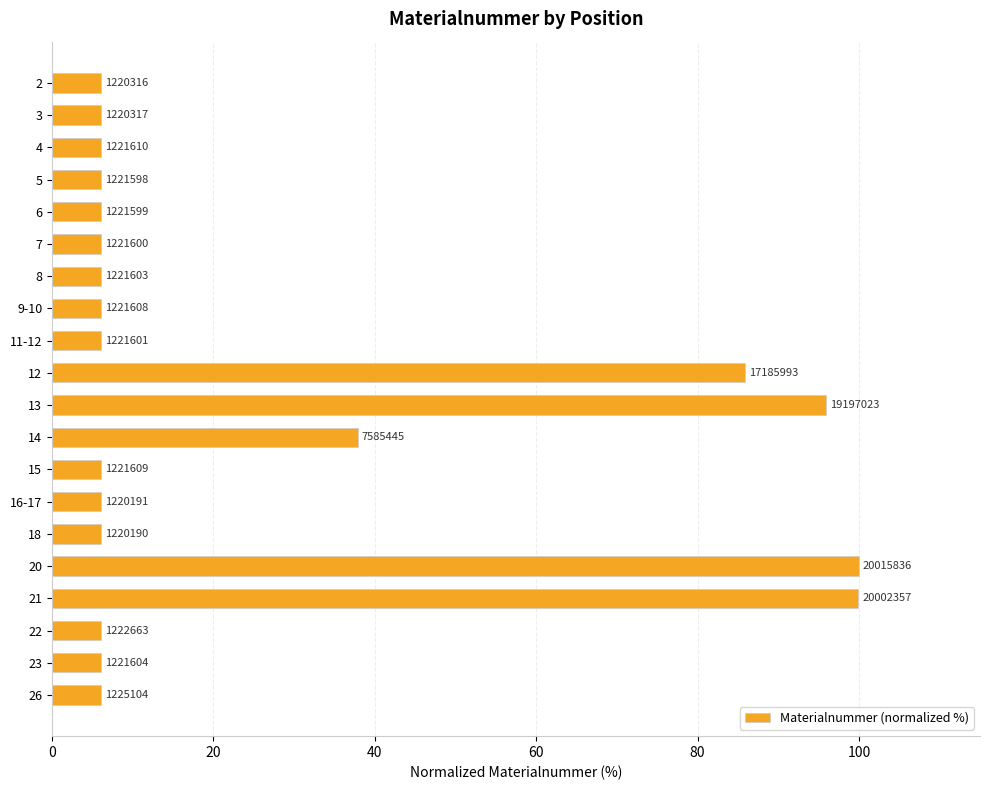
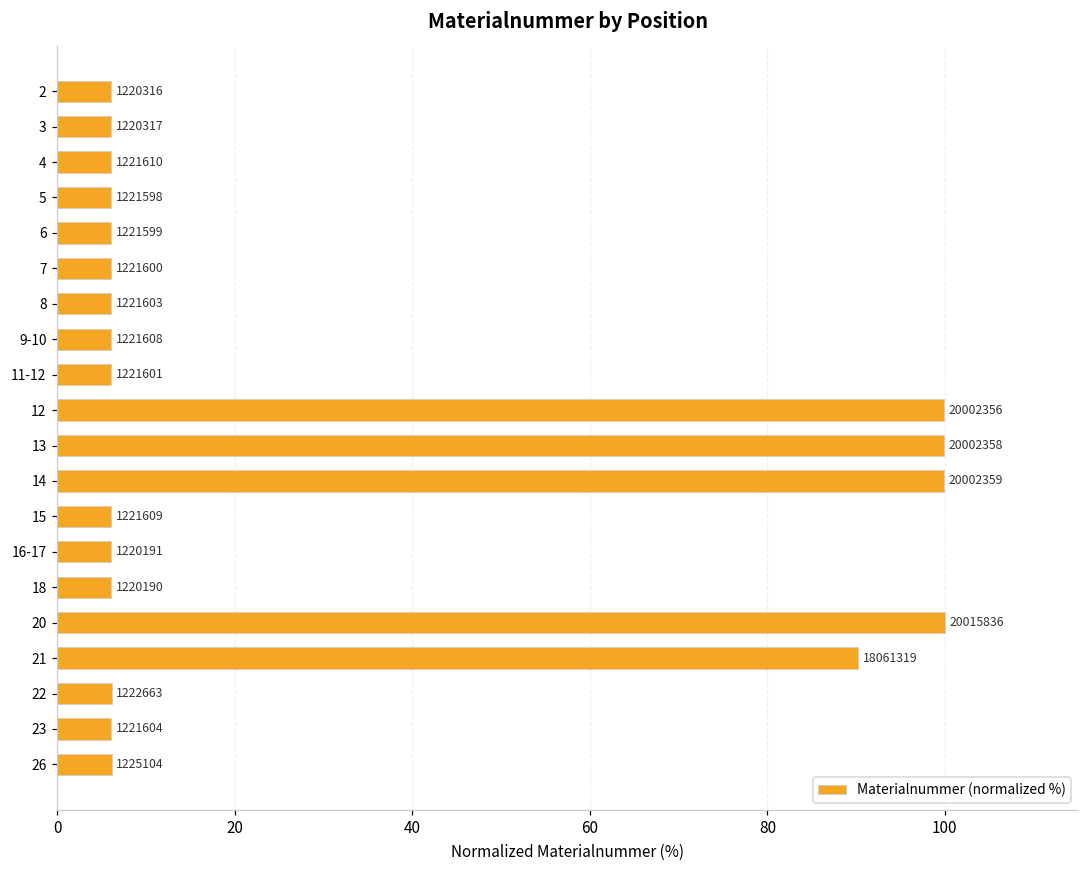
  {
-   "12": 17185993,
-   "13": 19197023,
-   "14": 7585445,
-   "21": 20002357
+   "12": 20002356,
+   "13": 20002358,
+   "14": 20002359,
+   "21": 18061319
  }
